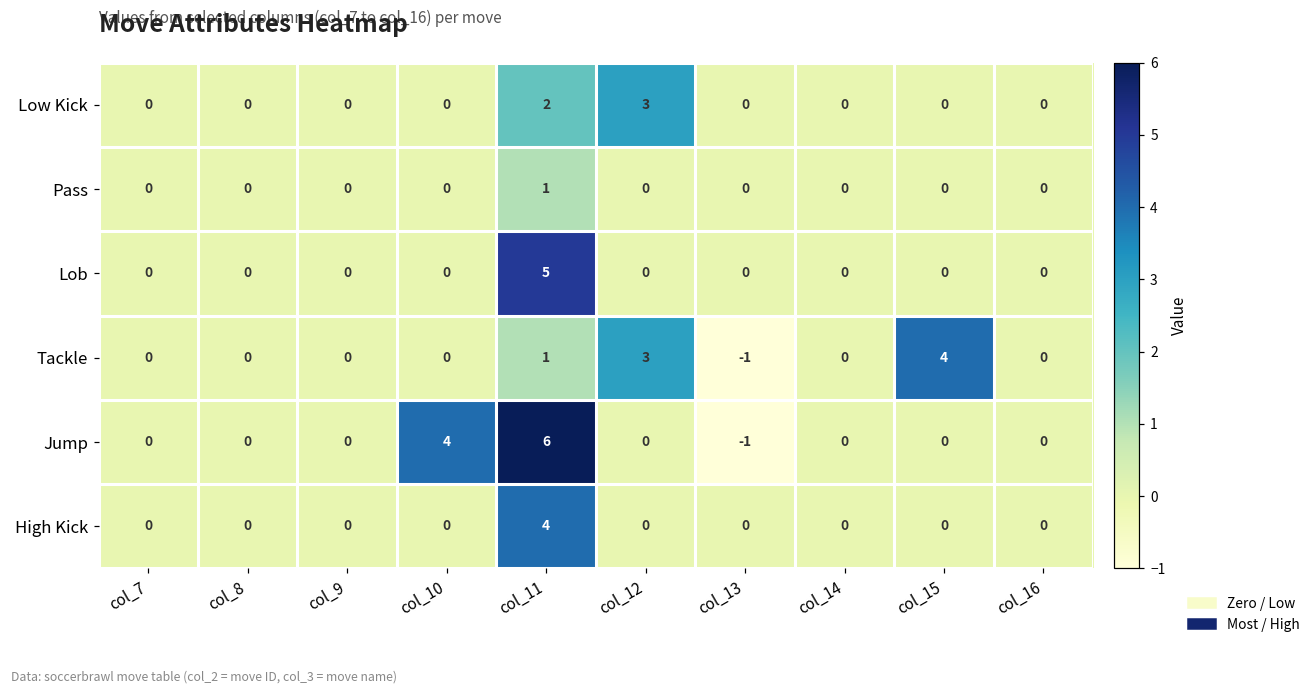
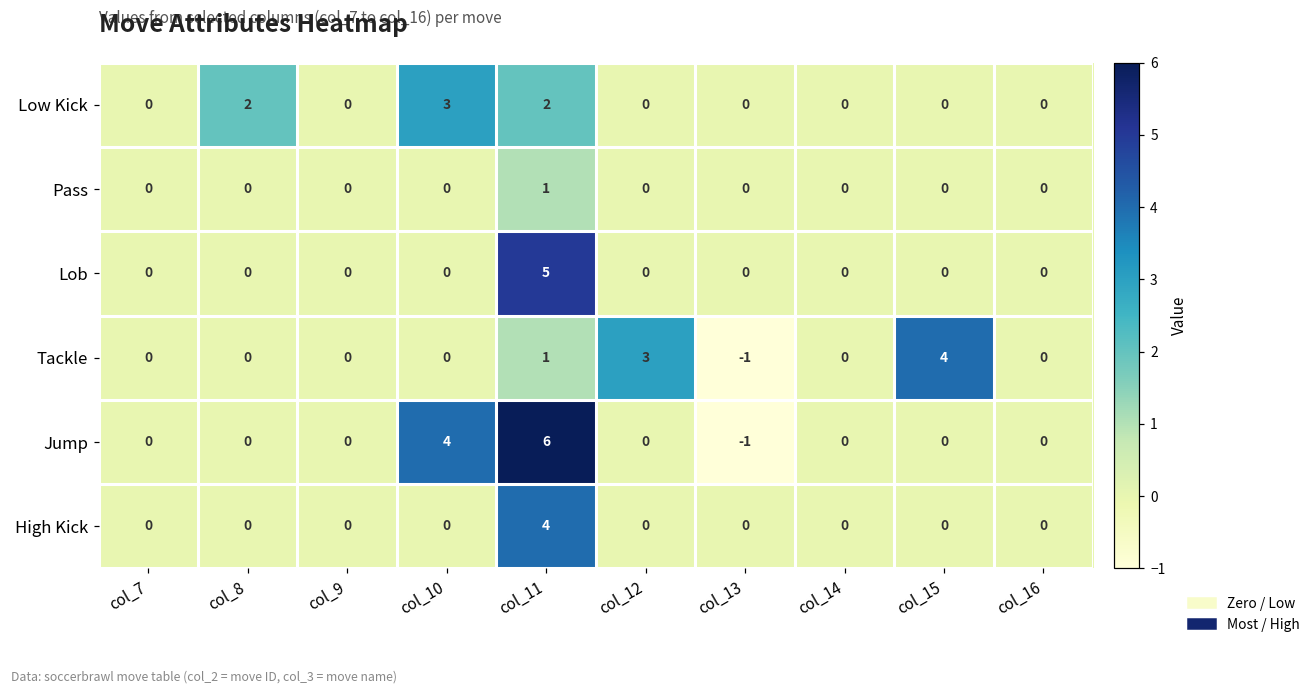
  {
    "Low Kick": {
      "col_7": 0,
-     "col_8": 0,
+     "col_8": 2,
      "col_9": 0,
-     "col_10": 0,
+     "col_10": 3,
      "col_11": 2,
-     "col_12": 3,
+     "col_12": 0,
      "col_13": 0,
      "col_14": 0,
      "col_15": 0,
      "col_16": 0
    },
    "Pass": {
      "col_7": 0,
      "col_8": 0,
      "col_9": 0,
      "col_10": 0,
      "col_11": 1,
      "col_12": 0,
      "col_13": 0,
      "col_14": 0,
      "col_15": 0,
      "col_16": 0
    },
    "Lob": {
      "col_7": 0,
      "col_8": 0,
      "col_9": 0,
      "col_10": 0,
      "col_11": 5,
      "col_12": 0,
      "col_13": 0,
      "col_14": 0,
      "col_15": 0,
      "col_16": 0
    },
    "Tackle": {
      "col_7": 0,
      "col_8": 0,
      "col_9": 0,
      "col_10": 0,
      "col_11": 1,
      "col_12": 3,
      "col_13": -1,
      "col_14": 0,
      "col_15": 4,
      "col_16": 0
    },
    "Jump": {
      "col_7": 0,
      "col_8": 0,
      "col_9": 0,
      "col_10": 4,
      "col_11": 6,
      "col_12": 0,
      "col_13": -1,
      "col_14": 0,
      "col_15": 0,
      "col_16": 0
    },
    "High Kick": {
      "col_7": 0,
      "col_8": 0,
      "col_9": 0,
      "col_10": 0,
      "col_11": 4,
      "col_12": 0,
      "col_13": 0,
      "col_14": 0,
      "col_15": 0,
      "col_16": 0
    }
  }
